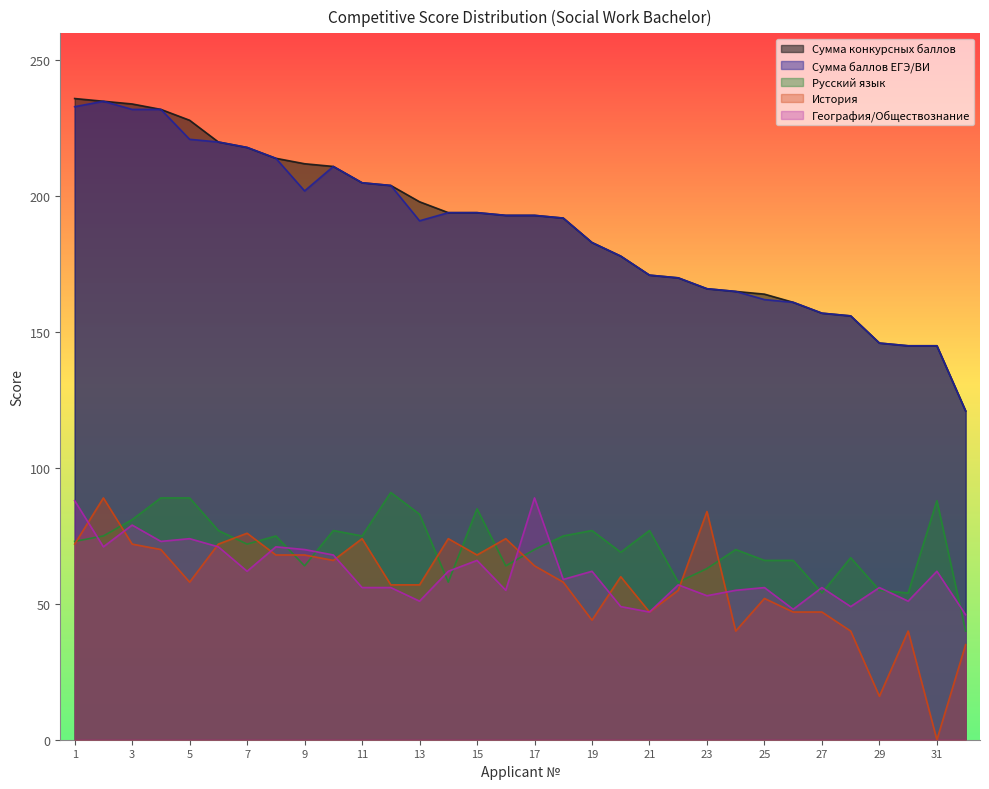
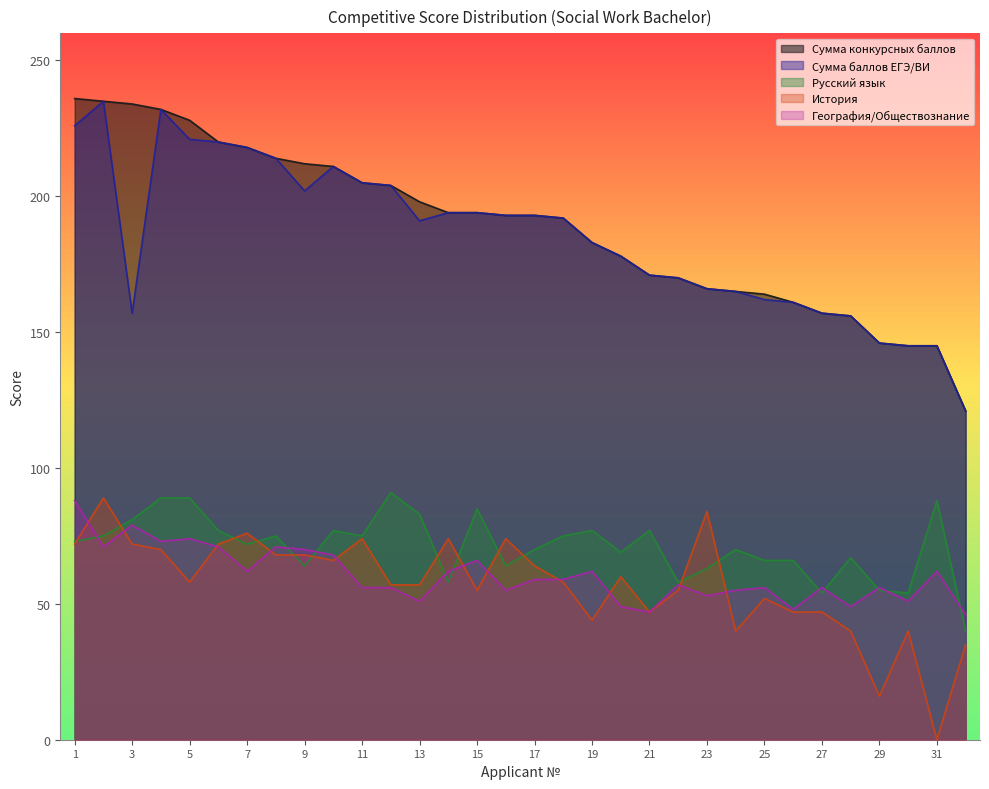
  {
    "Сумма конкурсных баллов": {
      "1": 236,
      "3": 234,
      "5": 228,
      "9": 212,
      "13": 198,
      "25": 164
    },
    "Сумма баллов ЕГЭ/ВИ": {
-     "1": 233,
-     "3": 232,
+     "1": 226,
+     "3": 157,
      "5": 221,
      "9": 202,
      "13": 191,
      "25": 162
    },
    "Русский язык": {
      "1": 73,
      "3": 81,
      "5": 89,
      "7": 72,
      "9": 64,
      "11": 75,
      "13": 83,
      "15": 85,
      "17": 70,
      "19": 77,
      "21": 77,
      "23": 63,
      "25": 66,
      "27": 54,
      "29": 55,
      "31": 88
    },
    "История": {
      "1": 72,
      "3": 72,
      "5": 58,
      "7": 76,
      "9": 68,
      "11": 74,
      "13": 57,
-     "15": 68,
+     "15": 55,
      "17": 64,
      "19": 44,
      "23": 84,
      "25": 52,
      "27": 47,
      "29": 16,
      "31": 0
    },
    "География/Обществознание": {
      "1": 88,
      "3": 79,
      "5": 74,
      "7": 62,
      "9": 70,
      "11": 56,
      "13": 51,
      "15": 66,
-     "17": 89,
+     "17": 59,
      "19": 62,
      "23": 53,
      "25": 56,
      "27": 56,
      "29": 56,
      "31": 62
    }
  }
